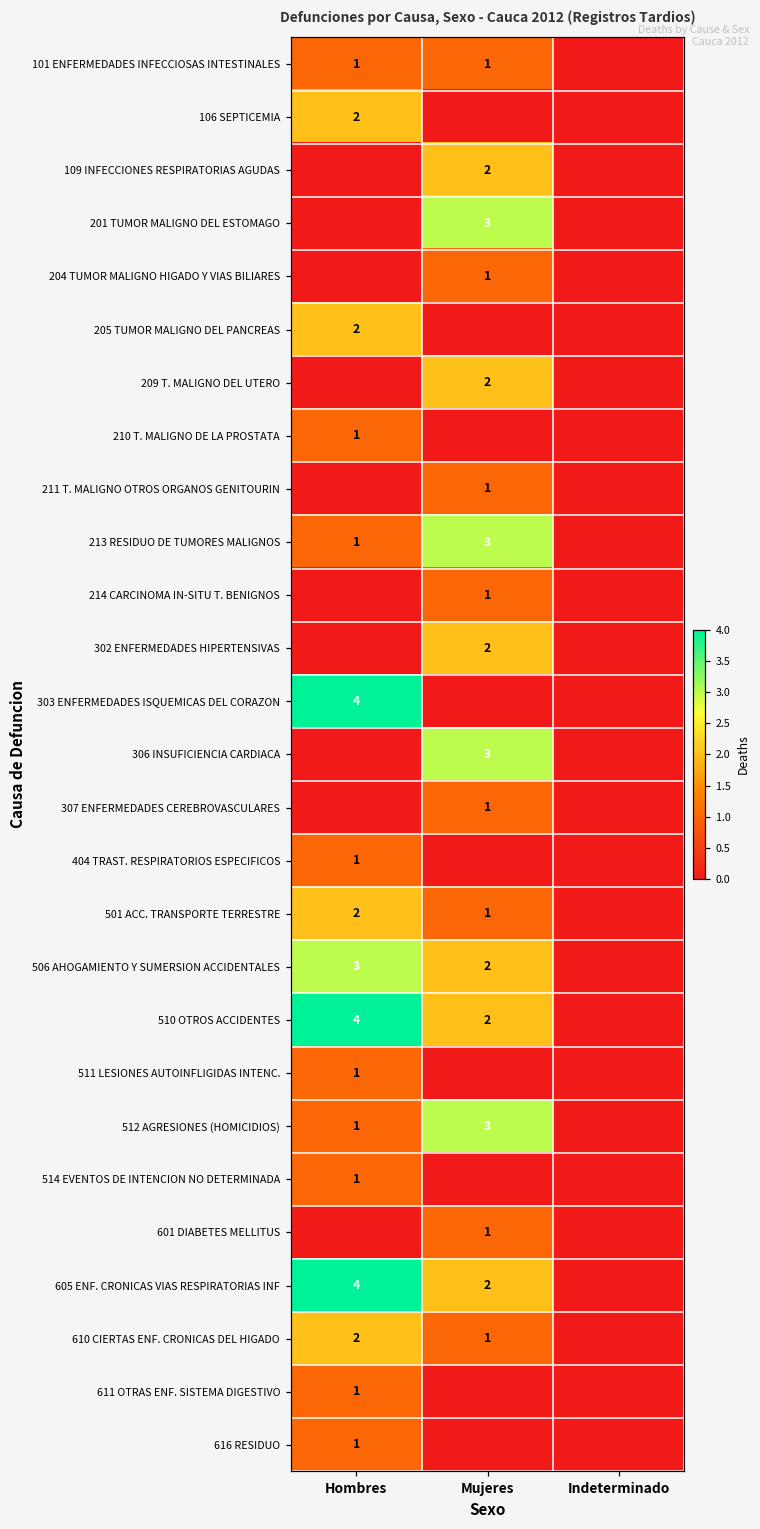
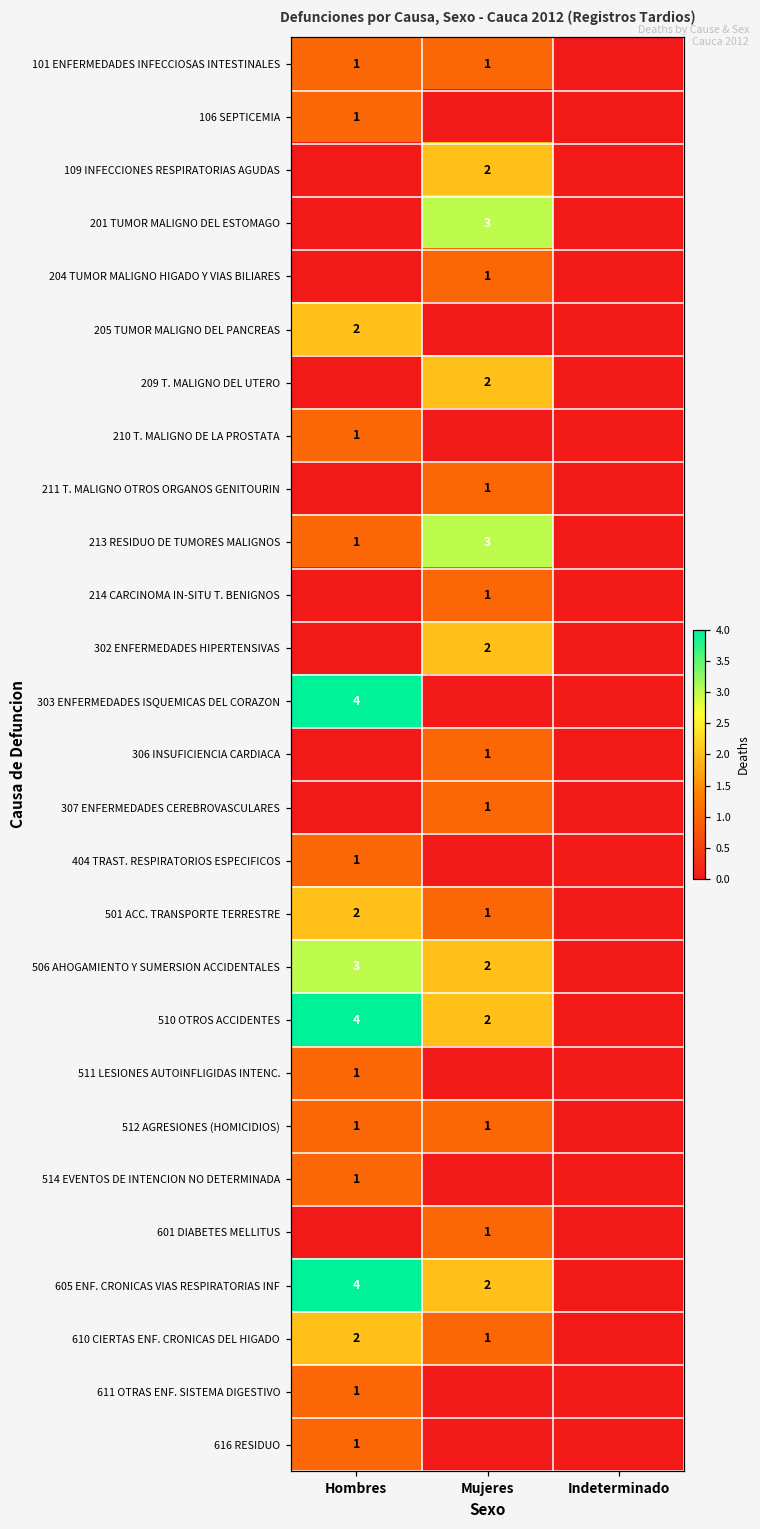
  {
    "101 ENFERMEDADES INFECCIOSAS INTESTINALES": {
      "Hombres": 1,
      "Mujeres": 1
    },
    "106 SEPTICEMIA": {
-     "Hombres": 2
+     "Hombres": 1
    },
    "109 INFECCIONES RESPIRATORIAS AGUDAS": {
      "Mujeres": 2
    },
    "201 TUMOR MALIGNO DEL ESTOMAGO": {
      "Mujeres": 3
    },
    "204 TUMOR MALIGNO HIGADO Y VIAS BILIARES": {
      "Mujeres": 1
    },
    "205 TUMOR MALIGNO DEL PANCREAS": {
      "Hombres": 2
    },
    "209 T. MALIGNO DEL UTERO": {
      "Mujeres": 2
    },
    "210 T. MALIGNO DE LA PROSTATA": {
      "Hombres": 1
    },
    "211 T. MALIGNO OTROS ORGANOS GENITOURIN": {
      "Mujeres": 1
    },
    "213 RESIDUO DE TUMORES MALIGNOS": {
      "Hombres": 1,
      "Mujeres": 3
    },
    "214 CARCINOMA IN-SITU T. BENIGNOS": {
      "Mujeres": 1
    },
    "302 ENFERMEDADES HIPERTENSIVAS": {
      "Mujeres": 2
    },
    "303 ENFERMEDADES ISQUEMICAS DEL CORAZON": {
      "Hombres": 4
    },
    "306 INSUFICIENCIA CARDIACA": {
-     "Mujeres": 3
+     "Mujeres": 1
    },
    "307 ENFERMEDADES CEREBROVASCULARES": {
      "Mujeres": 1
    },
    "404 TRAST. RESPIRATORIOS ESPECIFICOS": {
      "Hombres": 1
    },
    "501 ACC. TRANSPORTE TERRESTRE": {
      "Hombres": 2,
      "Mujeres": 1
    },
    "506 AHOGAMIENTO Y SUMERSION ACCIDENTALES": {
      "Hombres": 3,
      "Mujeres": 2
    },
    "510 OTROS ACCIDENTES": {
      "Hombres": 4,
      "Mujeres": 2
    },
    "511 LESIONES AUTOINFLIGIDAS INTENC.": {
      "Hombres": 1
    },
    "512 AGRESIONES (HOMICIDIOS)": {
      "Hombres": 1,
-     "Mujeres": 3
+     "Mujeres": 1
    },
    "514 EVENTOS DE INTENCION NO DETERMINADA": {
      "Hombres": 1
    },
    "601 DIABETES MELLITUS": {
      "Mujeres": 1
    },
    "605 ENF. CRONICAS VIAS RESPIRATORIAS INF": {
      "Hombres": 4,
      "Mujeres": 2
    },
    "610 CIERTAS ENF. CRONICAS DEL HIGADO": {
      "Hombres": 2,
      "Mujeres": 1
    },
    "611 OTRAS ENF. SISTEMA DIGESTIVO": {
      "Hombres": 1
    },
    "616 RESIDUO": {
      "Hombres": 1
    }
  }
